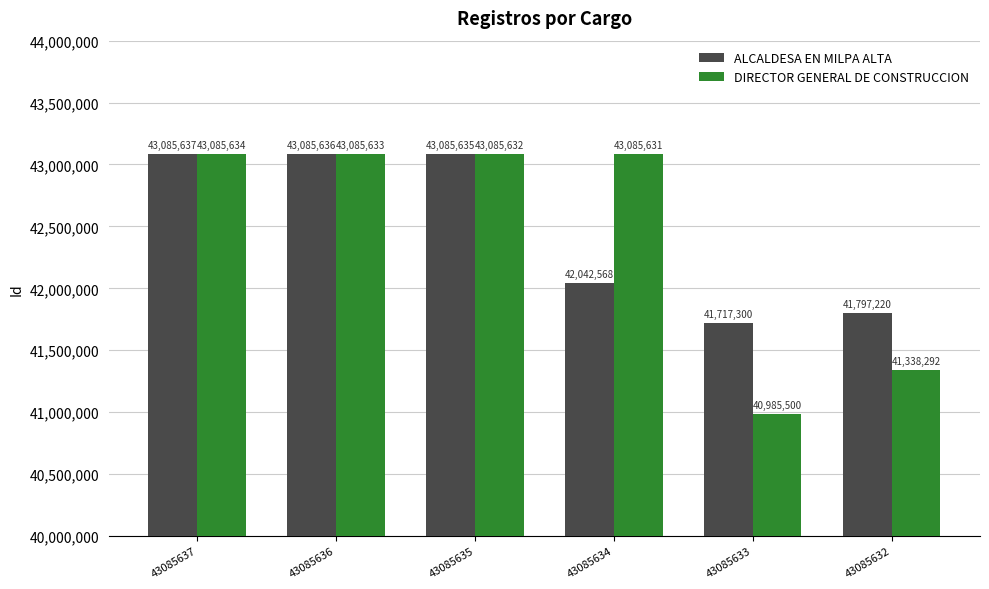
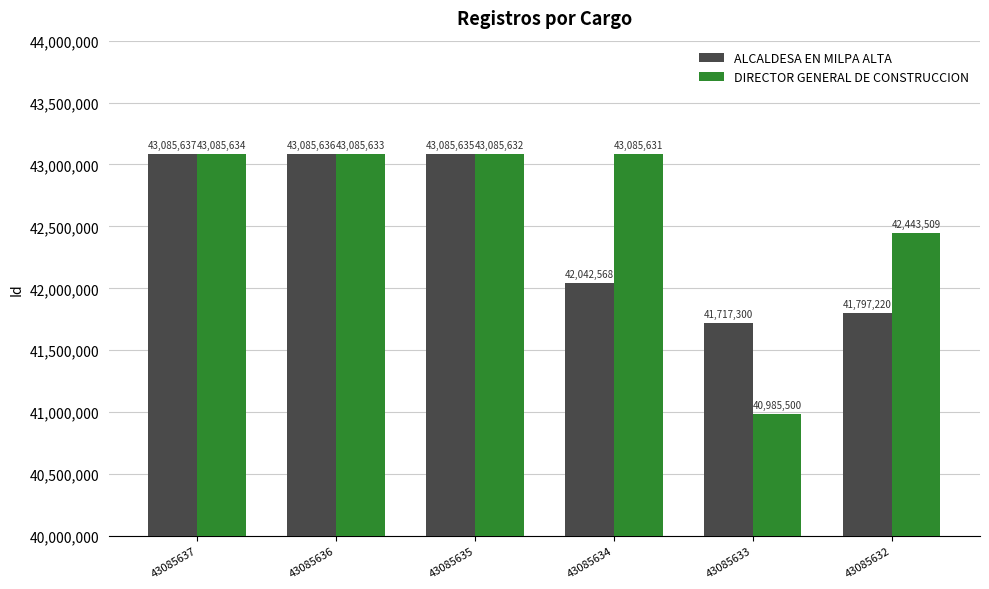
  {
    "ALCALDESA EN MILPA ALTA": {
      "43085637": "43,085,637",
      "43085636": "43,085,636",
      "43085635": "43,085,635",
      "43085634": "42,042,568",
      "43085633": "41,717,300",
      "43085632": "41,797,220"
    },
    "DIRECTOR GENERAL DE CONSTRUCCION": {
      "43085637": "43,085,634",
      "43085636": "43,085,633",
      "43085635": "43,085,632",
      "43085634": "43,085,631",
      "43085633": "40,985,500",
-     "43085632": "41,338,292"
+     "43085632": "42,443,509"
    }
  }
